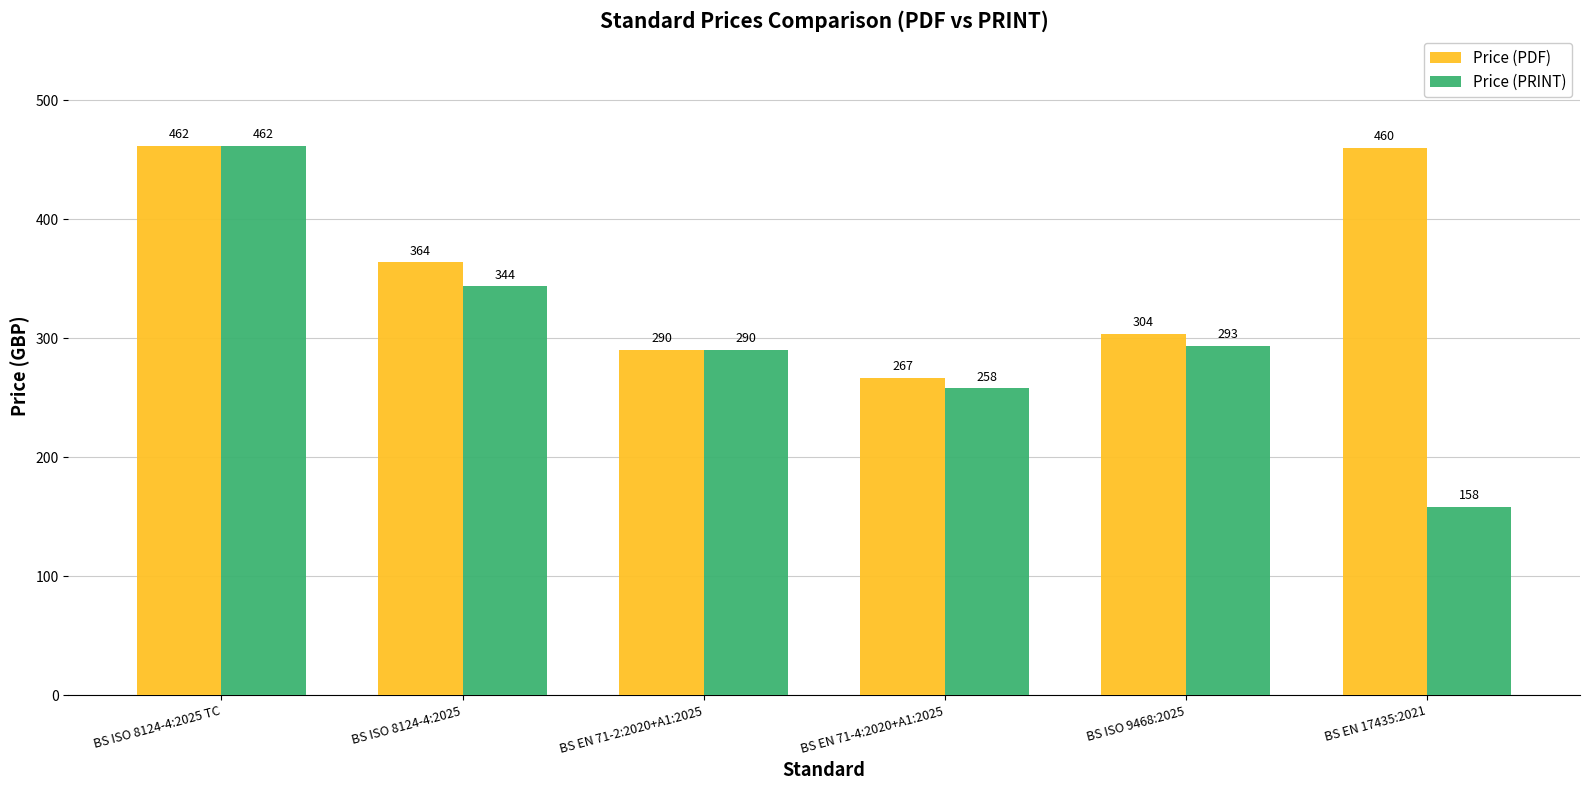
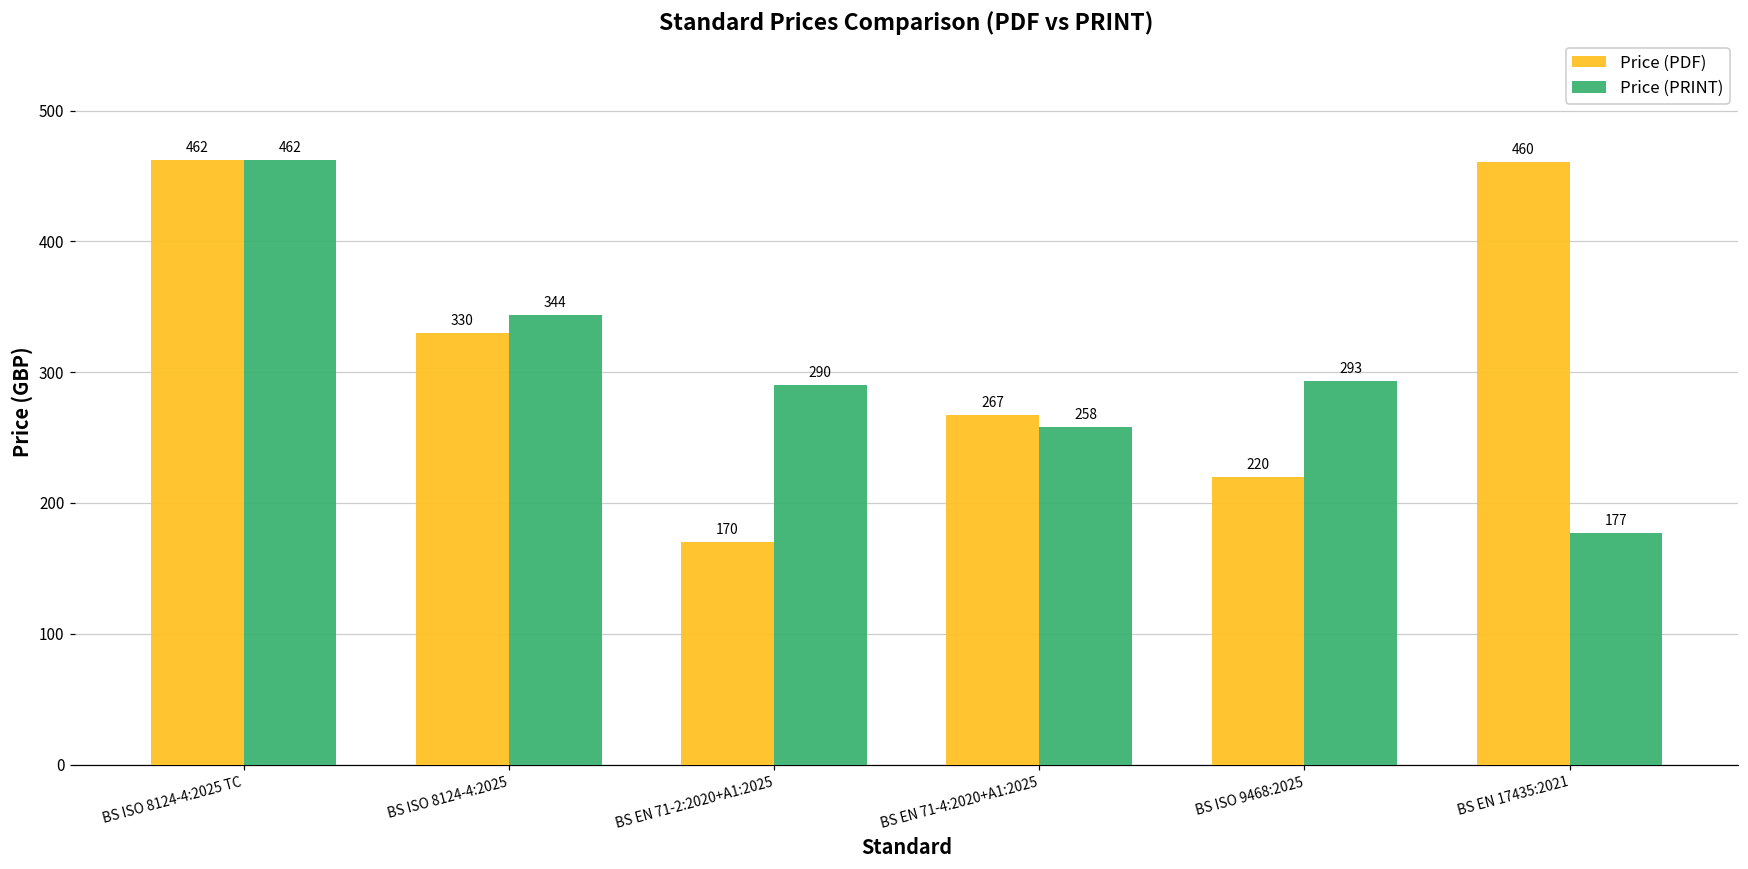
  {
    "Price (PDF)": {
      "BS ISO 8124-4:2025 TC": 462,
-     "BS ISO 8124-4:2025": 364,
-     "BS EN 71-2:2020+A1:2025": 290,
+     "BS ISO 8124-4:2025": 330,
+     "BS EN 71-2:2020+A1:2025": 170,
      "BS EN 71-4:2020+A1:2025": 267,
-     "BS ISO 9468:2025": 304,
+     "BS ISO 9468:2025": 220,
      "BS EN 17435:2021": 460
    },
    "Price (PRINT)": {
      "BS ISO 8124-4:2025 TC": 462,
      "BS ISO 8124-4:2025": 344,
      "BS EN 71-2:2020+A1:2025": 290,
      "BS EN 71-4:2020+A1:2025": 258,
      "BS ISO 9468:2025": 293,
-     "BS EN 17435:2021": 158
+     "BS EN 17435:2021": 177
    }
  }
